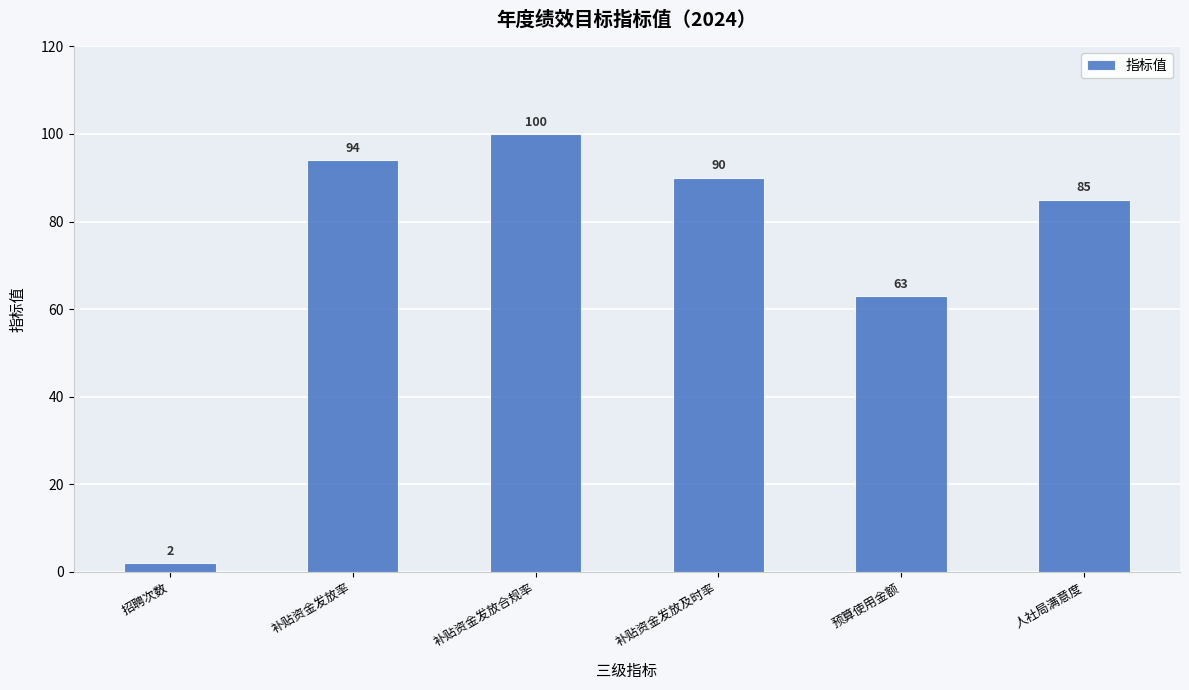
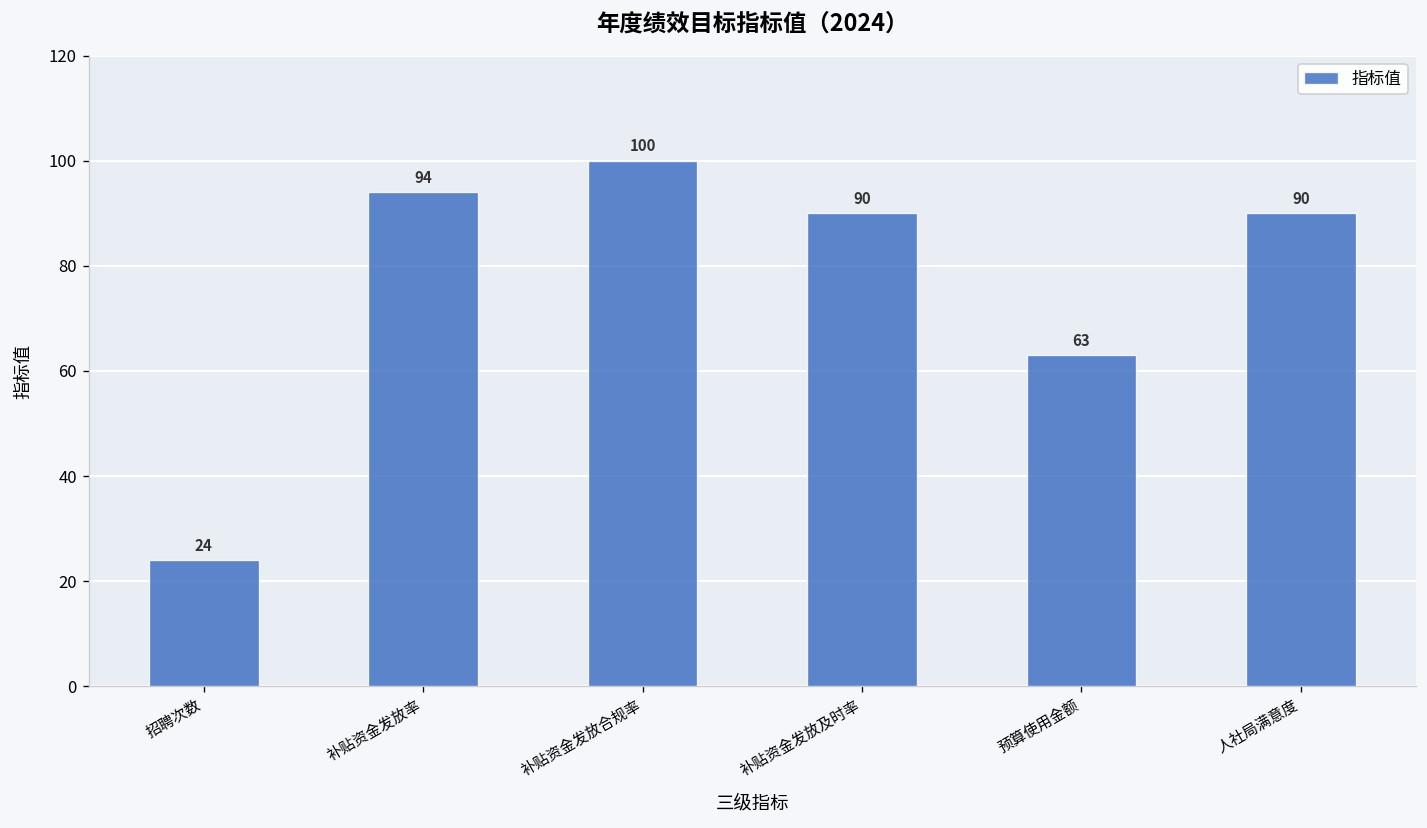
  {
-   "招聘次数": 2,
+   "招聘次数": 24,
    "补贴资金发放率": 94,
    "补贴资金发放合规率": 100,
    "补贴资金发放及时率": 90,
    "预算使用金额": 63,
-   "人社局满意度": 85
+   "人社局满意度": 90
  }
